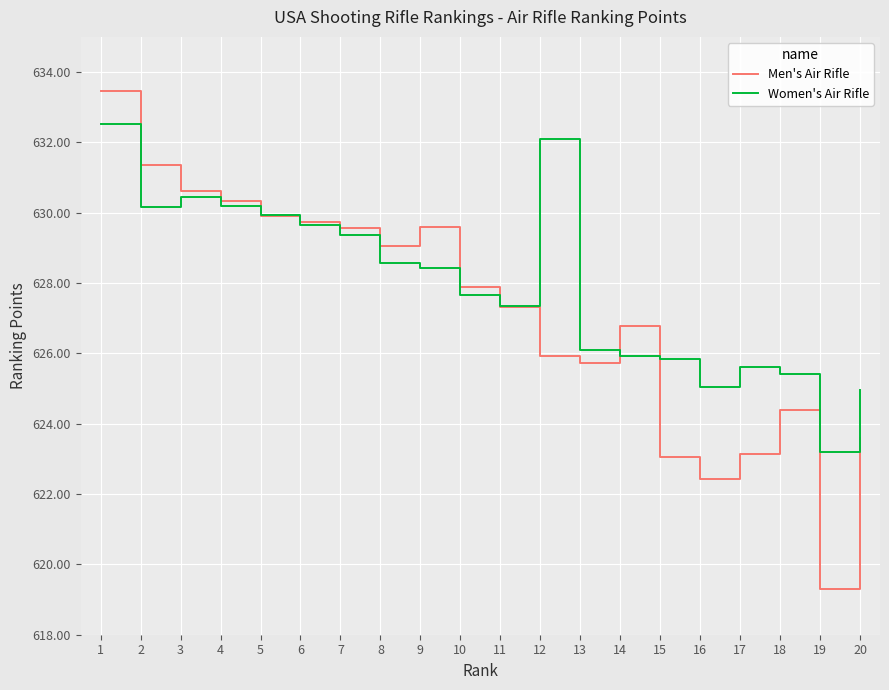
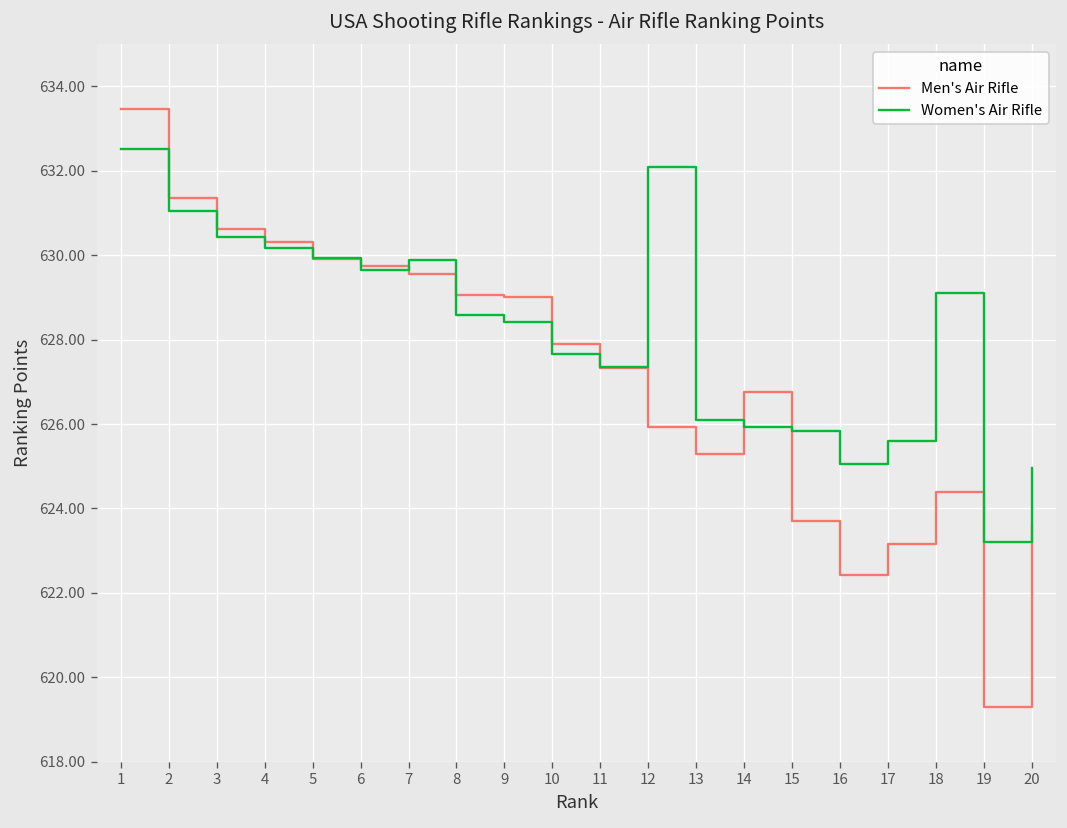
  {
    "Men's Air Rifle": {
      "1": 633.5,
      "2": 631.4,
      "3": 630.6,
      "4": 630.3,
      "6": 629.7,
      "7": 629.6,
      "8": 629.1,
-     "9": 629.6,
+     "9": 629.0,
      "10": 627.9,
      "12": 625.9,
-     "13": 625.7,
+     "13": 625.3,
      "14": 626.8,
-     "15": 623.1,
+     "15": 623.7,
      "16": 622.4,
      "17": 623.2,
      "18": 624.4,
      "19": 619.3,
      "20": 623.6
    },
    "Women's Air Rifle": {
      "1": 632.5,
-     "2": 630.2,
+     "2": 631.0,
      "3": 630.4,
      "4": 630.2,
      "6": 629.7,
-     "7": 629.4,
+     "7": 629.9,
      "8": 628.6,
      "9": 628.4,
      "10": 627.7,
      "12": 632.1,
      "13": 626.1,
      "14": 625.9,
      "15": 625.8,
      "16": 625.1,
      "17": 625.6,
-     "18": 625.4,
+     "18": 629.1,
      "19": 623.2,
      "20": 625.0
    }
  }
